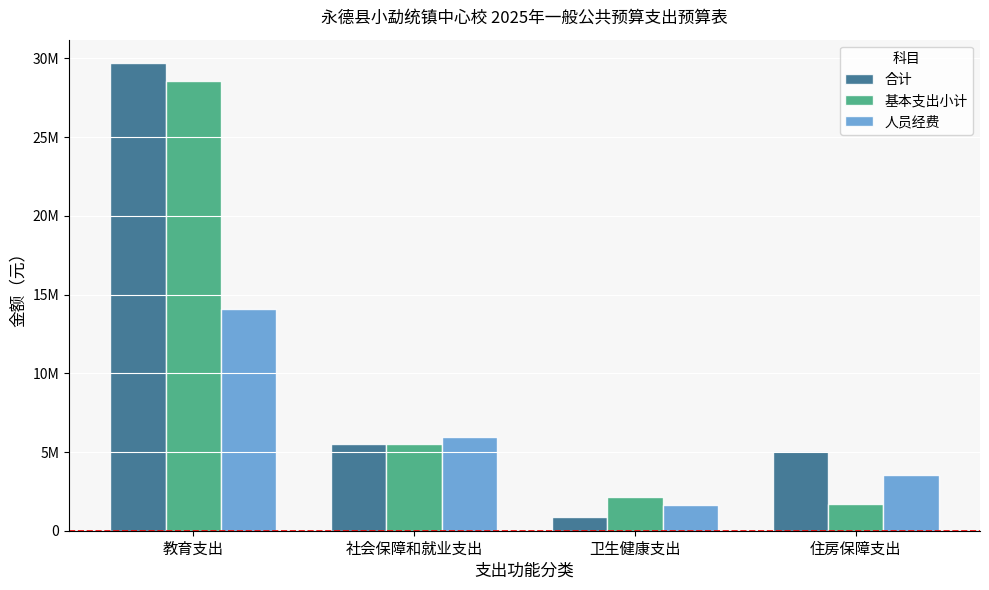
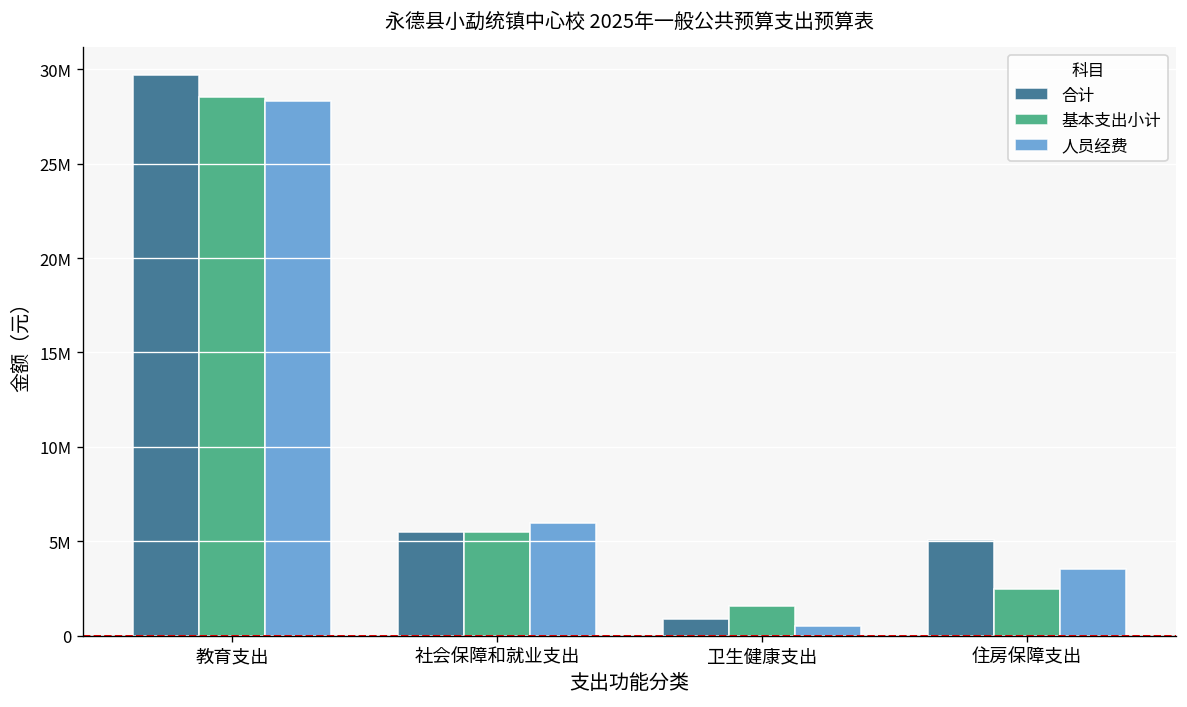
  {
    "合计": {
      "教育支出": 29700000,
      "社会保障和就业支出": 5500000,
      "卫生健康支出": 900000,
      "住房保障支出": 5100000
    },
    "基本支出小计": {
      "教育支出": 28500000,
      "社会保障和就业支出": 5500000,
-     "卫生健康支出": 2100000,
-     "住房保障支出": 1700000
+     "卫生健康支出": 1600000,
+     "住房保障支出": 2500000
    },
    "人员经费": {
-     "教育支出": 14100000,
+     "教育支出": 28300000,
      "社会保障和就业支出": 6000000,
-     "卫生健康支出": 1600000,
+     "卫生健康支出": 500000,
      "住房保障支出": 3500000
    }
  }
